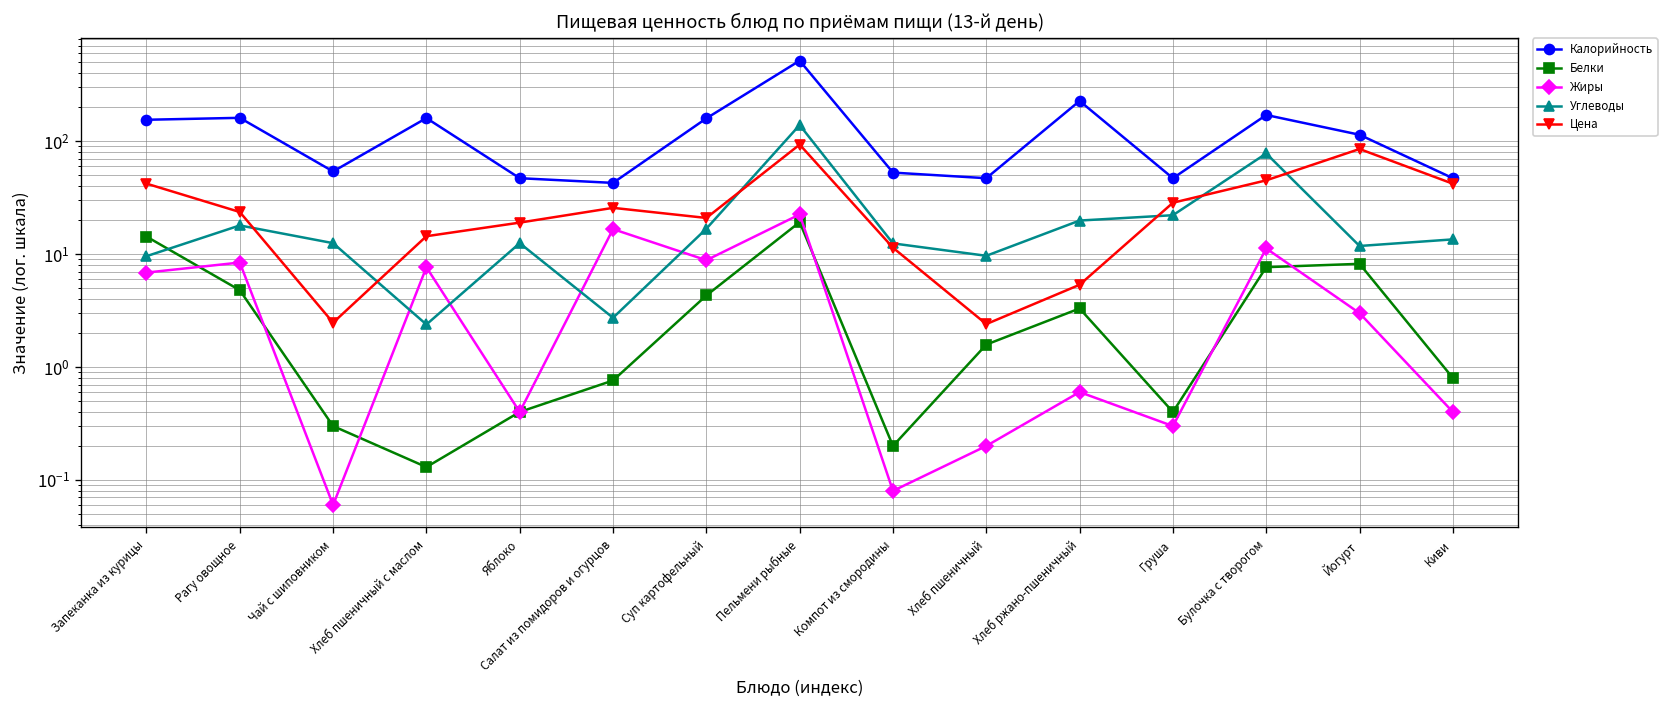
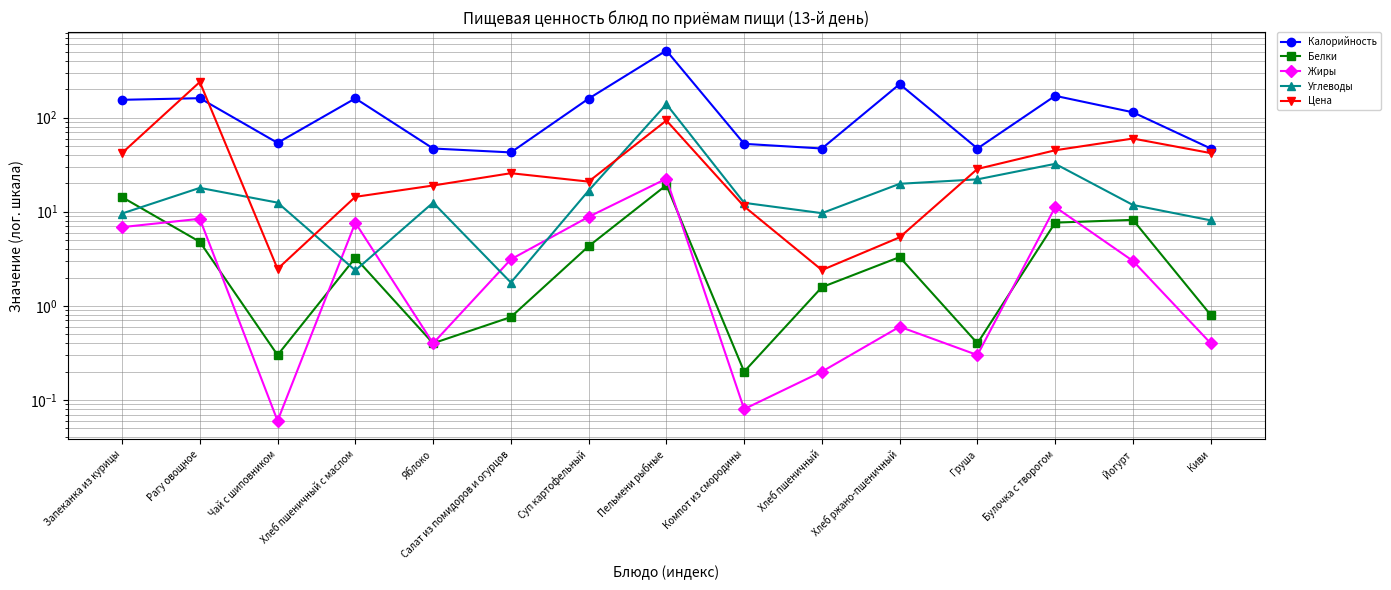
  {
    "Калорийность": {
      "Запеканка из курицы": 150,
      "Рагу овощное": 160,
      "Чай с шиповником": 50,
      "Хлеб пшеничный с маслом": 160,
      "Яблоко": 50,
      "Салат из помидоров и огурцов": 40,
      "Суп картофельный": 160,
      "Пельмени рыбные": 500,
      "Компот из смородины": 50,
      "Хлеб пшеничный": 50,
      "Хлеб ржано-пшеничный": 230,
      "Груша": 50,
      "Булочка с творогом": 170,
      "Йогурт": 110,
      "Киви": 50
    },
    "Белки": {
      "Запеканка из курицы": 14,
      "Рагу овощное": 5,
      "Чай с шиповником": 0.30,
-     "Хлеб пшеничный с маслом": 0.13,
+     "Хлеб пшеничный с маслом": 3.2,
      "Салат из помидоров и огурцов": 0.8,
      "Суп картофельный": 4,
      "Пельмени рыбные": 19,
      "Компот из смородины": 0.20,
      "Хлеб пшеничный": 1.6,
      "Хлеб ржано-пшеничный": 3.3,
      "Груша": 0.40,
      "Булочка с творогом": 8,
      "Йогурт": 8,
      "Киви": 0.8
    },
    "Жиры": {
      "Запеканка из курицы": 7,
      "Рагу овощное": 8,
      "Чай с шиповником": 0.06,
      "Хлеб пшеничный с маслом": 8,
-     "Салат из помидоров и огурцов": 17,
+     "Салат из помидоров и огурцов": 3.1,
      "Суп картофельный": 9,
      "Пельмени рыбные": 22,
      "Компот из смородины": 0.08,
      "Хлеб пшеничный": 0.2,
      "Хлеб ржано-пшеничный": 0.6,
      "Груша": 0.3,
      "Булочка с творогом": 11,
      "Йогурт": 3.0,
      "Киви": 0.4
    },
    "Углеводы": {
      "Запеканка из курицы": 10,
      "Рагу овощное": 18,
      "Чай с шиповником": 13,
      "Хлеб пшеничный с маслом": 2.4,
      "Яблоко": 13,
-     "Салат из помидоров и огурцов": 2.7,
+     "Салат из помидоров и огурцов": 1.8,
      "Суп картофельный": 17,
      "Пельмени рыбные": 140,
      "Компот из смородины": 12,
      "Хлеб пшеничный": 10,
      "Хлеб ржано-пшеничный": 20,
      "Груша": 22,
-     "Булочка с творогом": 80,
+     "Булочка с творогом": 32,
      "Йогурт": 12,
-     "Киви": 14
+     "Киви": 8
    },
    "Цена": {
      "Запеканка из курицы": 40,
-     "Рагу овощное": 24,
+     "Рагу овощное": 240,
      "Чай с шиповником": 2.5,
      "Хлеб пшеничный с маслом": 14,
      "Яблоко": 19,
      "Салат из помидоров и огурцов": 26,
      "Суп картофельный": 21,
      "Пельмени рыбные": 90,
      "Компот из смородины": 11,
      "Хлеб пшеничный": 2.4,
      "Хлеб ржано-пшеничный": 5,
      "Груша": 29,
      "Булочка с творогом": 50,
-     "Йогурт": 90,
+     "Йогурт": 60,
      "Киви": 40
    }
  }
